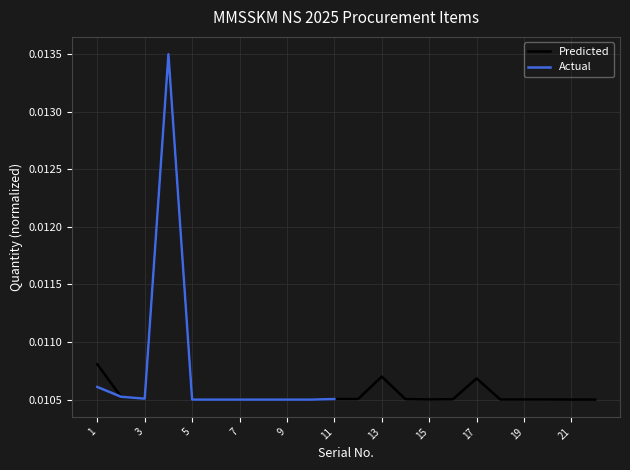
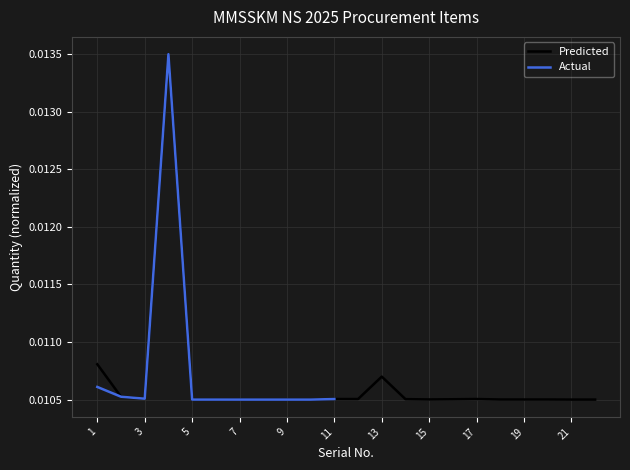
  {
    "Predicted": {
      "1": 0.01081,
      "13": 0.01070,
      "15": 0.01050,
-     "17": 0.01068,
+     "17": 0.01051,
      "19": 0.01050,
      "21": 0.01050
    }
  }
